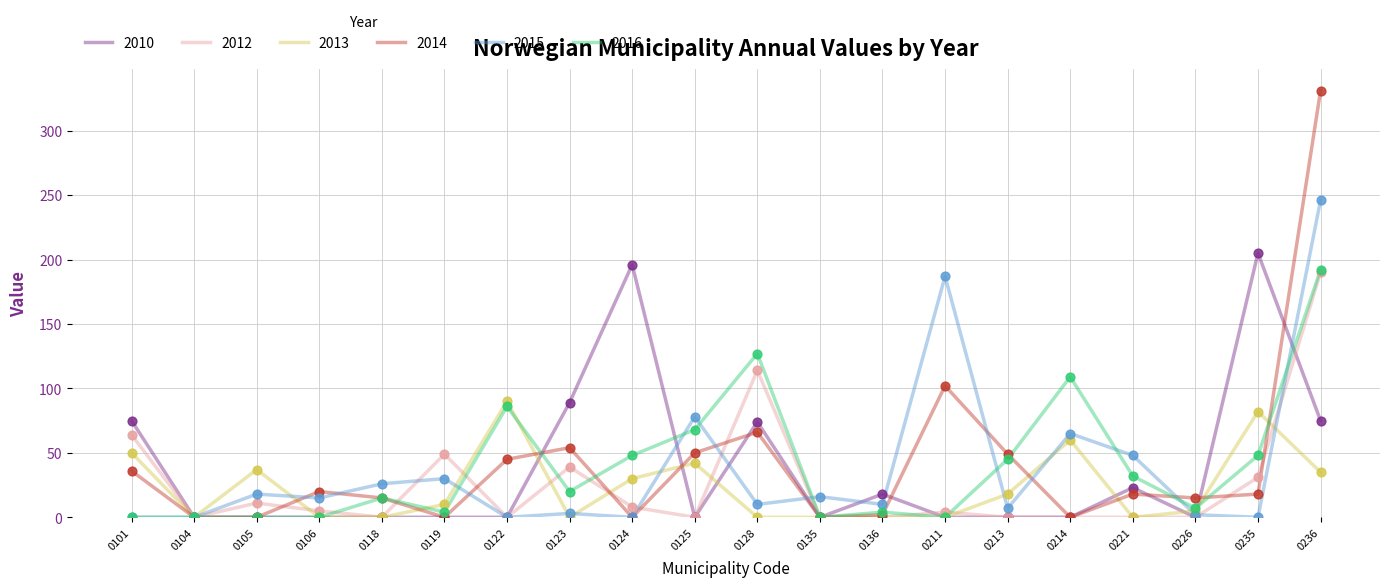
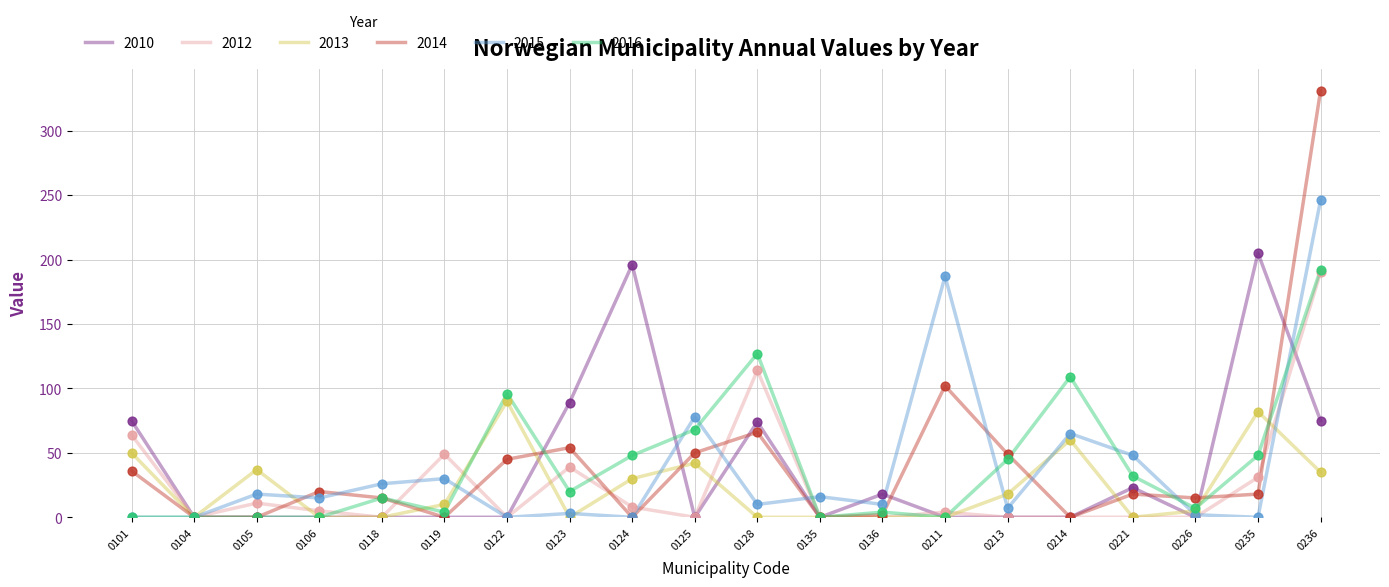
  {
    "2010": {
      "0101": 75,
      "0123": 89,
      "0124": 196,
      "0128": 74,
      "0136": 18,
      "0221": 23,
      "0235": 205,
      "0236": 75
    },
    "2012": {
      "0101": 64,
      "0105": 11,
      "0106": 5,
      "0119": 49,
      "0123": 39,
      "0124": 8,
      "0128": 114,
      "0211": 4,
      "0235": 31,
      "0236": 190
    },
    "2013": {
      "0101": 50,
      "0105": 37,
      "0119": 10,
      "0122": 90,
      "0123": 0,
      "0124": 30,
      "0125": 42,
      "0128": 0,
      "0213": 18,
      "0214": 60,
      "0235": 82,
      "0236": 35
    },
    "2014": {
      "0101": 36,
      "0106": 20,
      "0122": 45,
      "0123": 54,
      "0125": 50,
      "0128": 66,
      "0136": 2,
      "0211": 102,
      "0213": 49,
      "0221": 18,
      "0226": 15,
      "0235": 18,
      "0236": 331
    },
    "2015": {
      "0105": 18,
      "0106": 15,
      "0118": 26,
      "0119": 30,
      "0123": 3,
      "0125": 78,
      "0128": 10,
      "0135": 16,
      "0136": 10,
      "0211": 187,
      "0213": 7,
      "0214": 65,
      "0221": 48,
      "0226": 2,
      "0235": 0,
      "0236": 246
    },
    "2016": {
      "0119": 4,
-     "0122": 86,
+     "0122": 96,
      "0123": 20,
      "0124": 48,
      "0125": 68,
      "0128": 127,
      "0136": 4,
      "0213": 45,
      "0214": 109,
      "0221": 32,
      "0235": 48,
      "0236": 192
    }
  }
